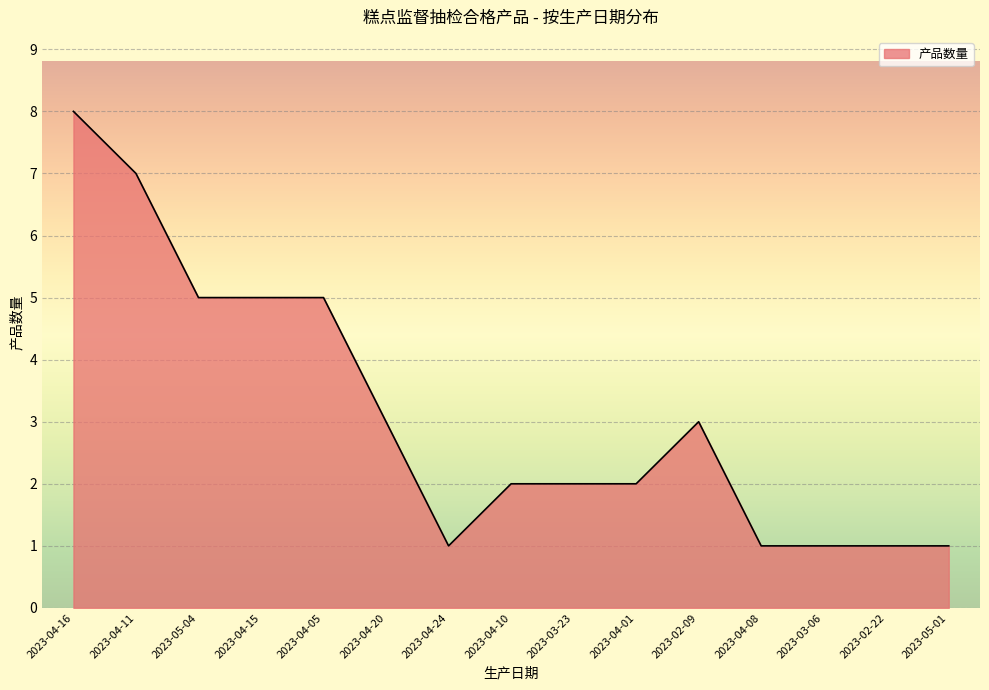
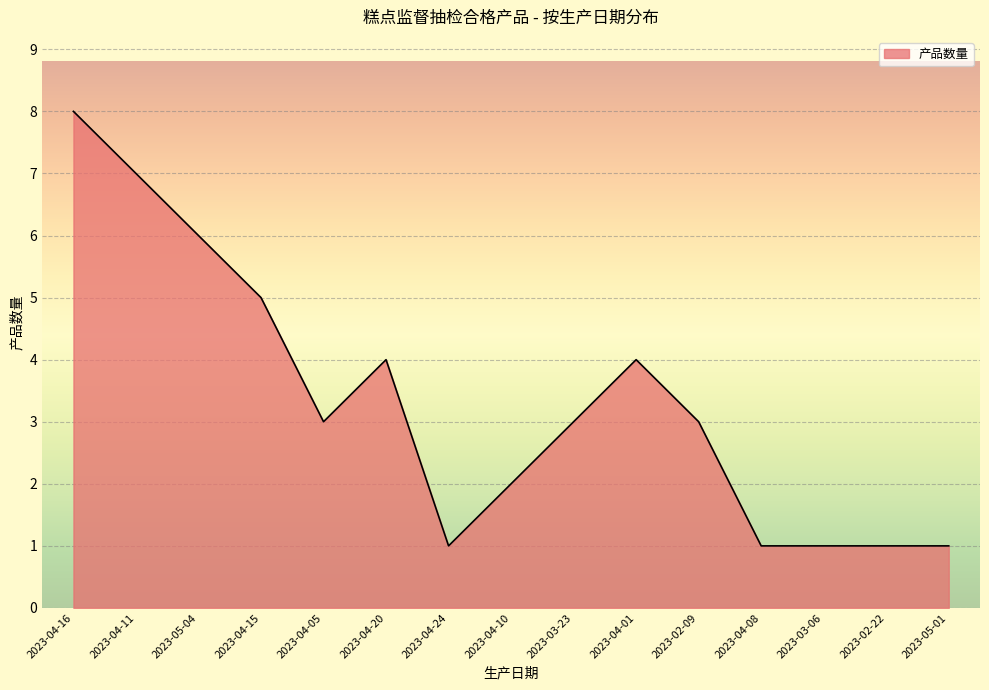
  {
    "2023-04-16": 8,
    "2023-04-11": 7,
-   "2023-05-04": 5,
+   "2023-05-04": 6,
    "2023-04-15": 5,
-   "2023-04-05": 5,
-   "2023-04-20": 3,
+   "2023-04-05": 3,
+   "2023-04-20": 4,
    "2023-04-24": 1,
    "2023-04-10": 2,
-   "2023-03-23": 2,
-   "2023-04-01": 2,
+   "2023-03-23": 3,
+   "2023-04-01": 4,
    "2023-02-09": 3,
    "2023-04-08": 1,
    "2023-03-06": 1,
    "2023-02-22": 1,
    "2023-05-01": 1
  }
